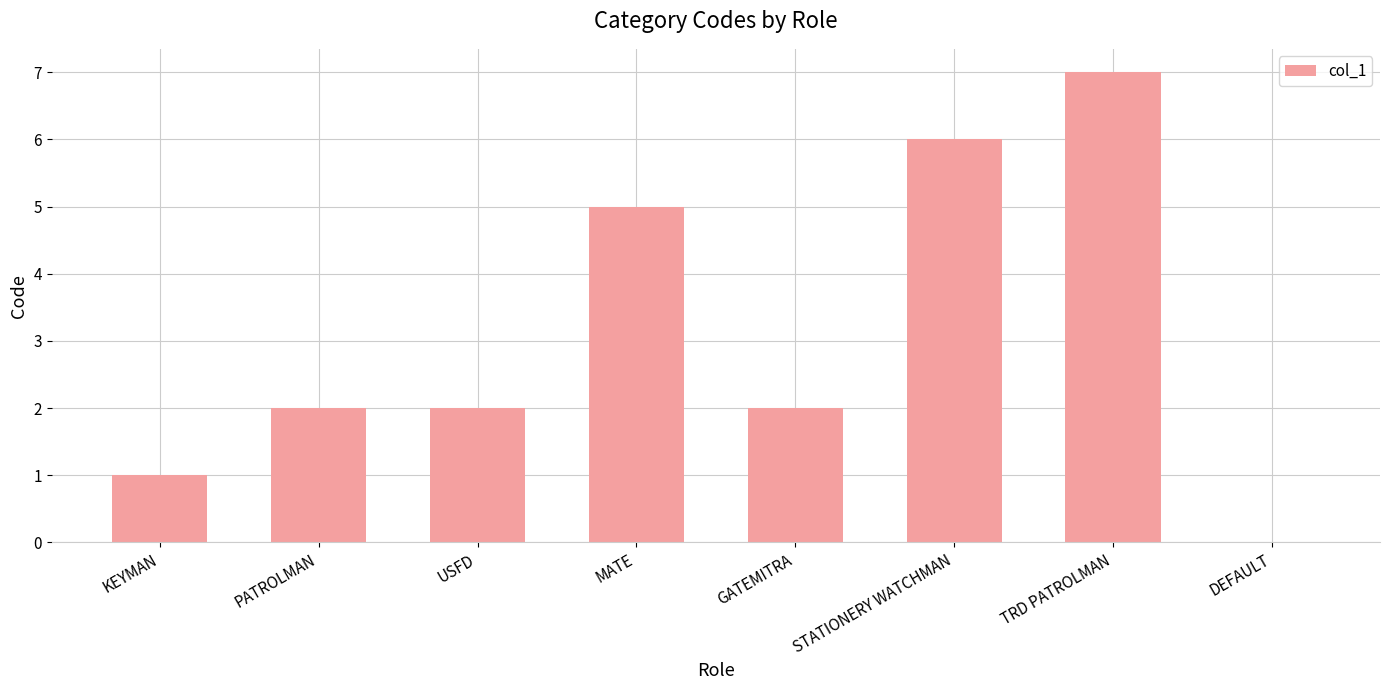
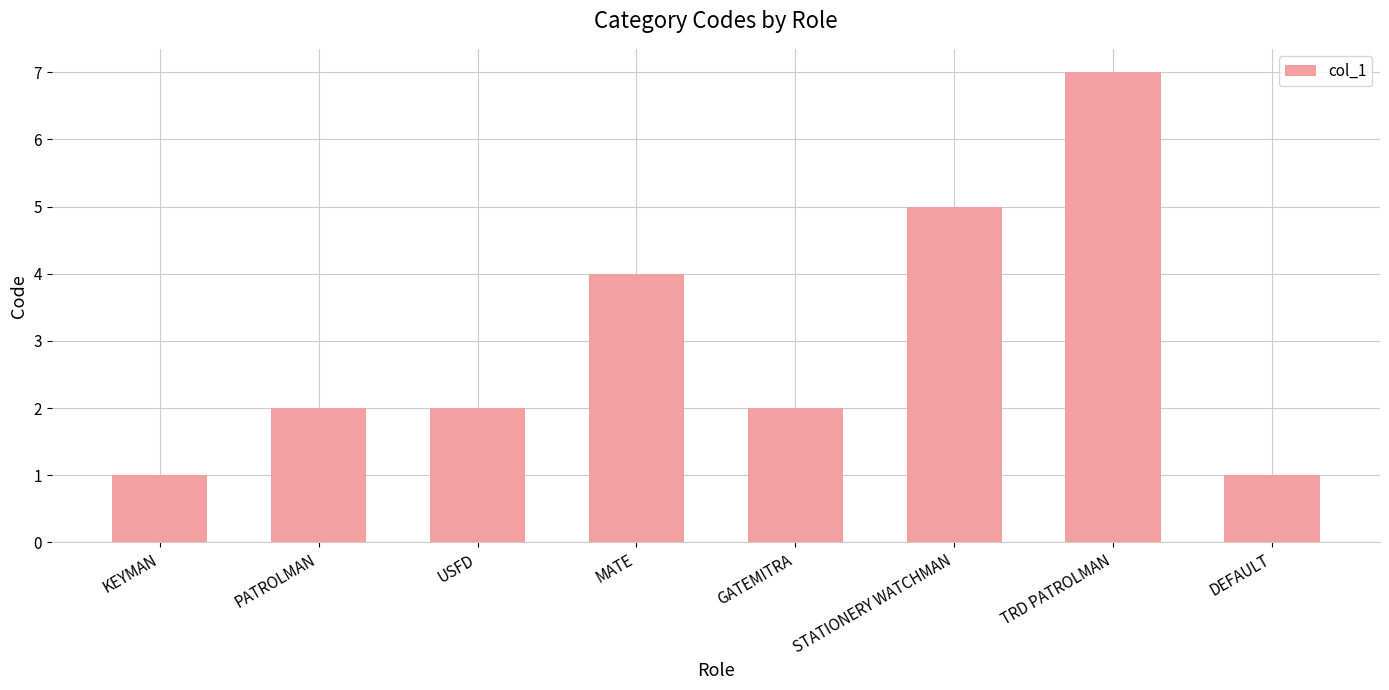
  {
    "KEYMAN": 1,
    "PATROLMAN": 2,
    "USFD": 2,
-   "MATE": 5,
+   "MATE": 4,
    "GATEMITRA": 2,
-   "STATIONERY WATCHMAN": 6,
+   "STATIONERY WATCHMAN": 5,
    "TRD PATROLMAN": 7,
-   "DEFAULT": 0
+   "DEFAULT": 1
  }
